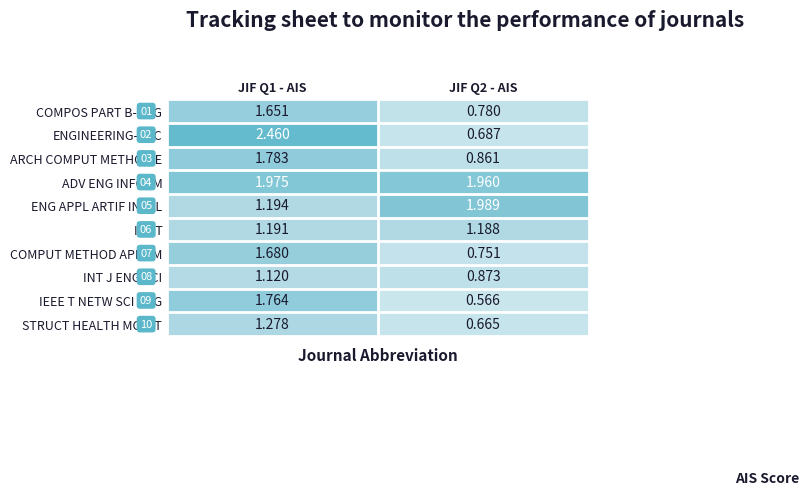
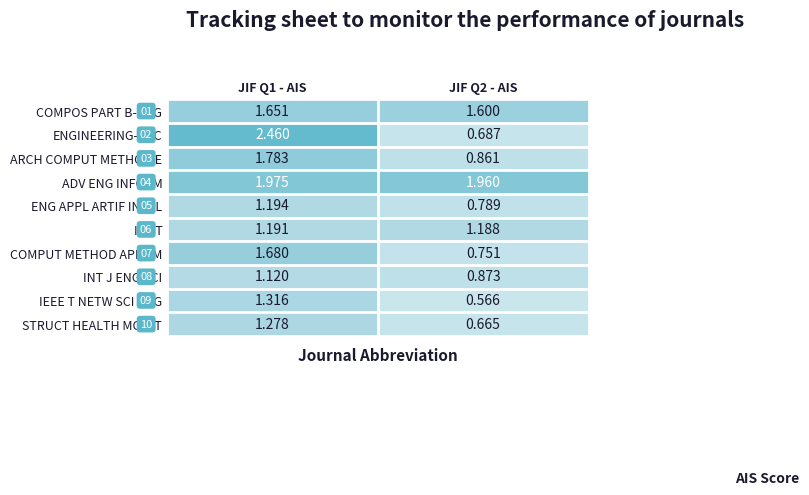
  {
    "COMPOS PART B-ENG": {
      "JIF Q1 - AIS": 1.651,
-     "JIF Q2 - AIS": 0.780
+     "JIF Q2 - AIS": 1.600
    },
    "ENGINEERING-PRC": {
      "JIF Q1 - AIS": 2.460,
      "JIF Q2 - AIS": 0.687
    },
    "ARCH COMPUT METHOD E": {
      "JIF Q1 - AIS": 1.783,
      "JIF Q2 - AIS": 0.861
    },
    "ADV ENG INFORM": {
      "JIF Q1 - AIS": 1.975,
      "JIF Q2 - AIS": 1.960
    },
    "ENG APPL ARTIF INTEL": {
      "JIF Q1 - AIS": 1.194,
-     "JIF Q2 - AIS": 1.989
+     "JIF Q2 - AIS": 0.789
    },
    "ISA T": {
      "JIF Q1 - AIS": 1.191,
      "JIF Q2 - AIS": 1.188
    },
    "COMPUT METHOD APPL M": {
      "JIF Q1 - AIS": 1.680,
      "JIF Q2 - AIS": 0.751
    },
    "INT J ENG SCI": {
      "JIF Q1 - AIS": 1.120,
      "JIF Q2 - AIS": 0.873
    },
    "IEEE T NETW SCI ENG": {
-     "JIF Q1 - AIS": 1.764,
+     "JIF Q1 - AIS": 1.316,
      "JIF Q2 - AIS": 0.566
    },
    "STRUCT HEALTH MONIT": {
      "JIF Q1 - AIS": 1.278,
      "JIF Q2 - AIS": 0.665
    }
  }
